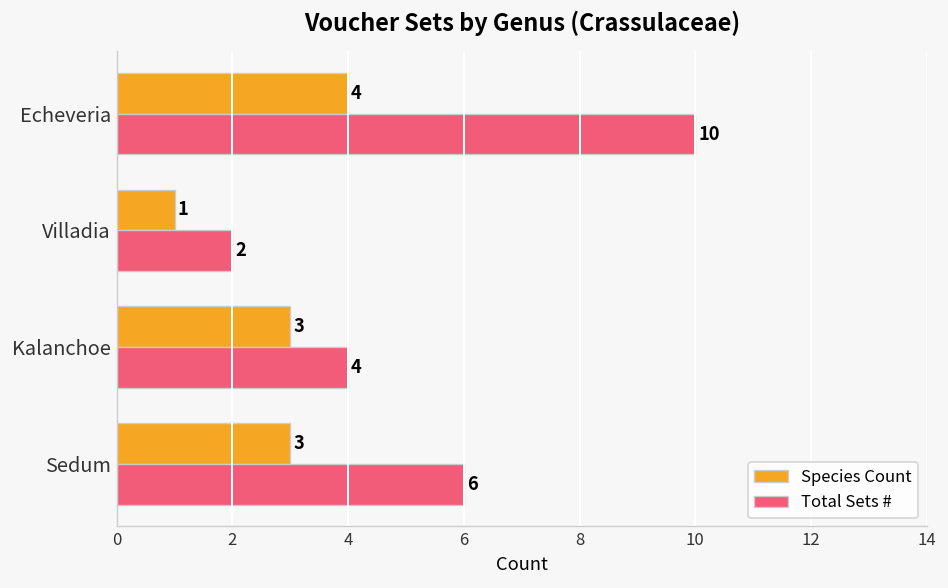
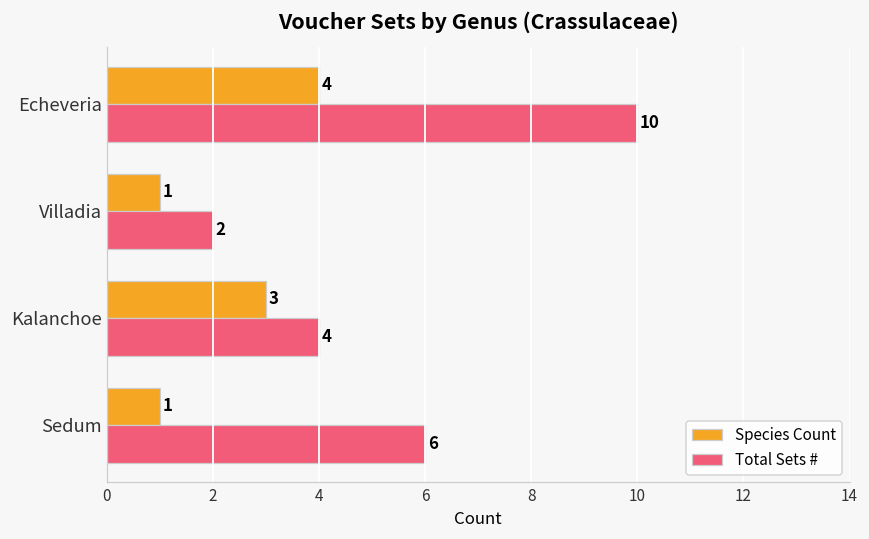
  {
    "Species Count": {
      "Echeveria": 4,
      "Villadia": 1,
      "Kalanchoe": 3,
-     "Sedum": 3
+     "Sedum": 1
    },
    "Total Sets #": {
      "Echeveria": 10,
      "Villadia": 2,
      "Kalanchoe": 4,
      "Sedum": 6
    }
  }
